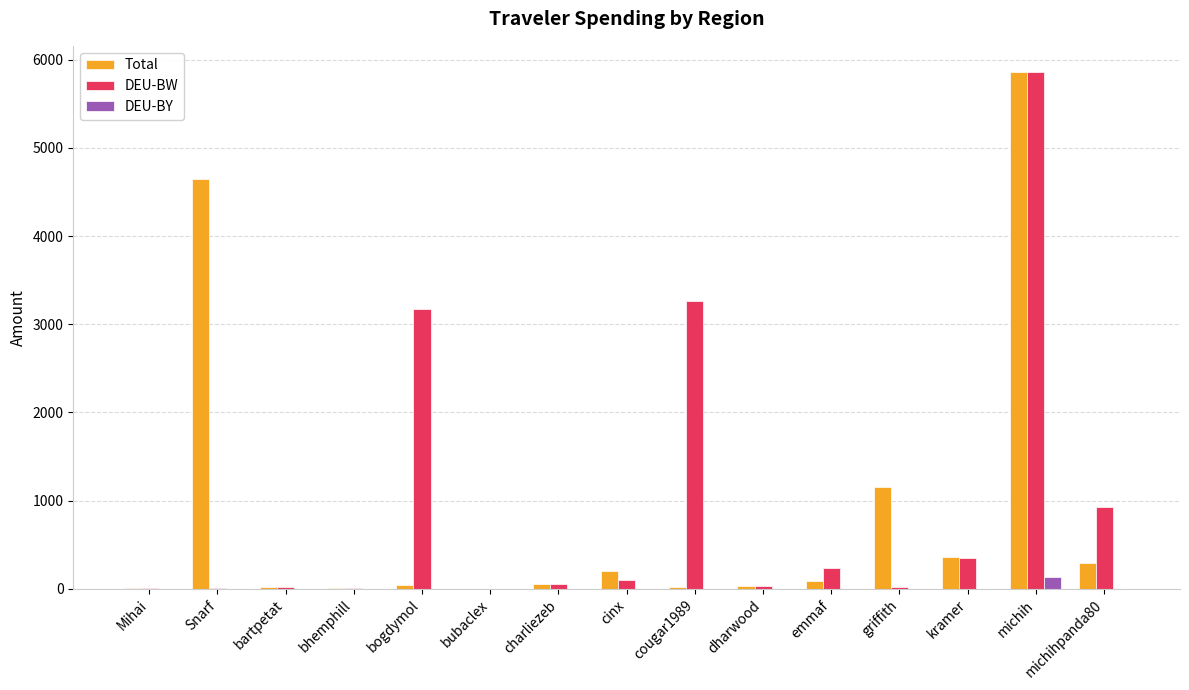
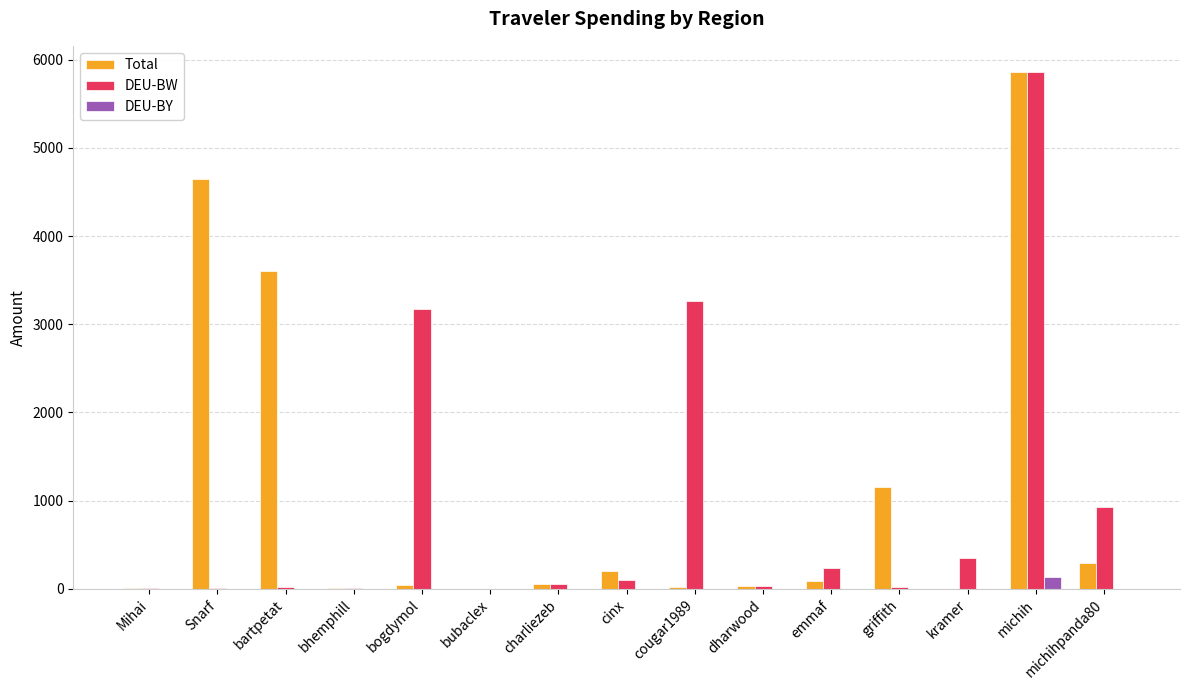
  {
    "Total": {
      "Snarf": 4700,
-     "bartpetat": 0,
+     "bartpetat": 3600,
      "bogdymol": 0,
      "charliezeb": 100,
      "cinx": 200,
      "dharwood": 0,
      "emmaf": 100,
      "griffith": 1200,
-     "kramer": 400,
+     "kramer": 0,
      "michih": 5900,
      "michihpanda80": 300
    },
    "DEU-BW": {
      "bogdymol": 3200,
      "charliezeb": 100,
      "cinx": 100,
      "cougar1989": 3300,
      "dharwood": 0,
      "emmaf": 200,
      "kramer": 400,
      "michih": 5900,
      "michihpanda80": 900
    },
    "DEU-BY": {
      "Mihai": 0,
      "Snarf": 0,
      "bartpetat": 0,
      "bhemphill": 0,
      "bogdymol": 0,
      "bubaclex": 0,
      "charliezeb": 0,
      "cinx": 0,
      "cougar1989": 0,
      "dharwood": 0,
      "griffith": 0,
      "kramer": 0,
      "michih": 100,
      "michihpanda80": 0
    }
  }
